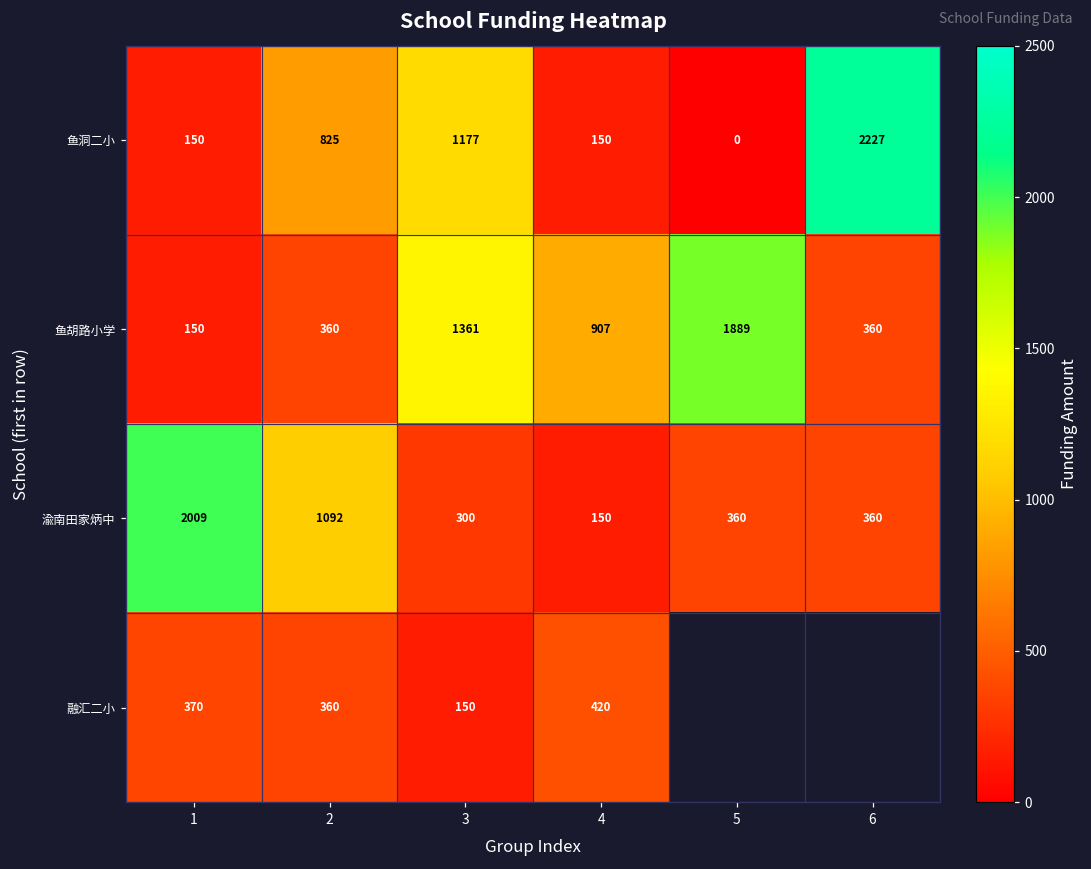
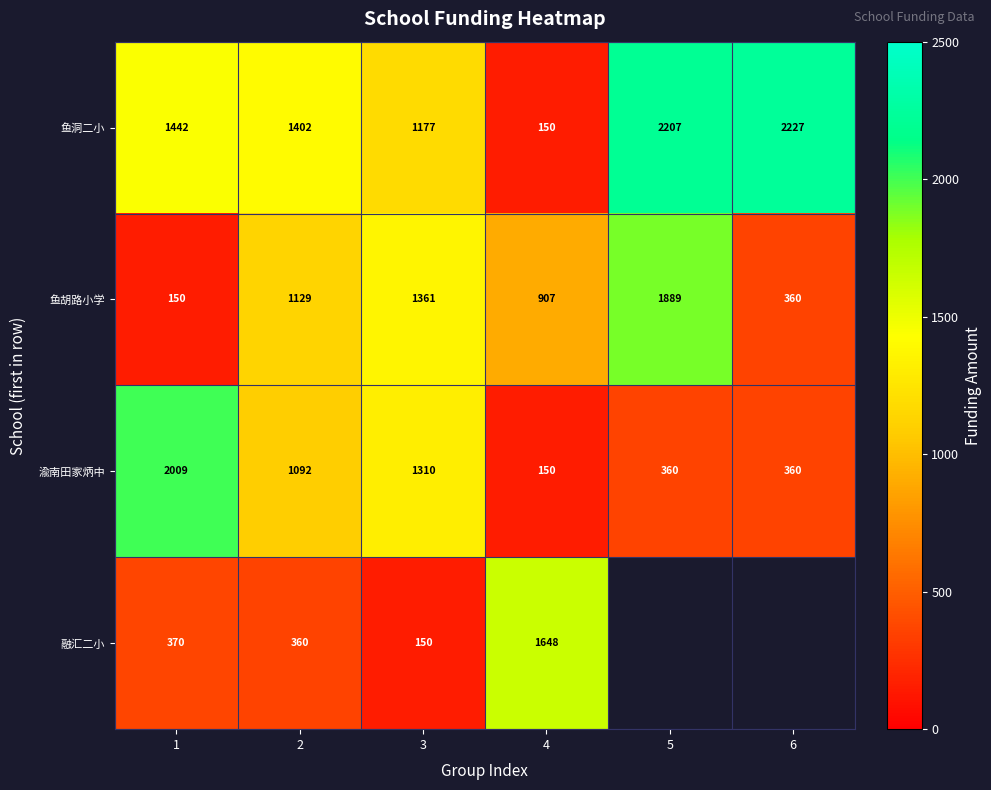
  {
    "鱼洞二小": {
-     "1": 150,
-     "2": 825,
+     "1": 1442,
+     "2": 1402,
      "3": 1177,
      "4": 150,
-     "5": 0,
+     "5": 2207,
      "6": 2227
    },
    "鱼胡路小学": {
      "1": 150,
-     "2": 360,
+     "2": 1129,
      "3": 1361,
      "4": 907,
      "5": 1889,
      "6": 360
    },
    "渝南田家炳中": {
      "1": 2009,
      "2": 1092,
-     "3": 300,
+     "3": 1310,
      "4": 150,
      "5": 360,
      "6": 360
    },
    "融汇二小": {
      "1": 370,
      "2": 360,
      "3": 150,
-     "4": 420
+     "4": 1648
    }
  }
